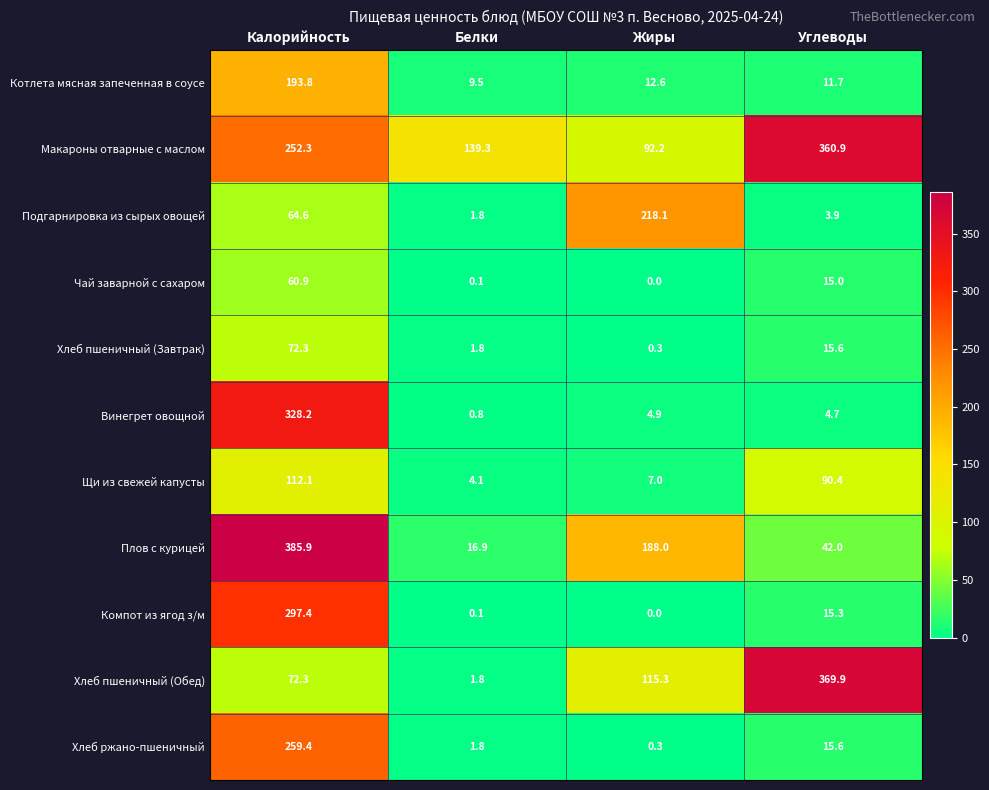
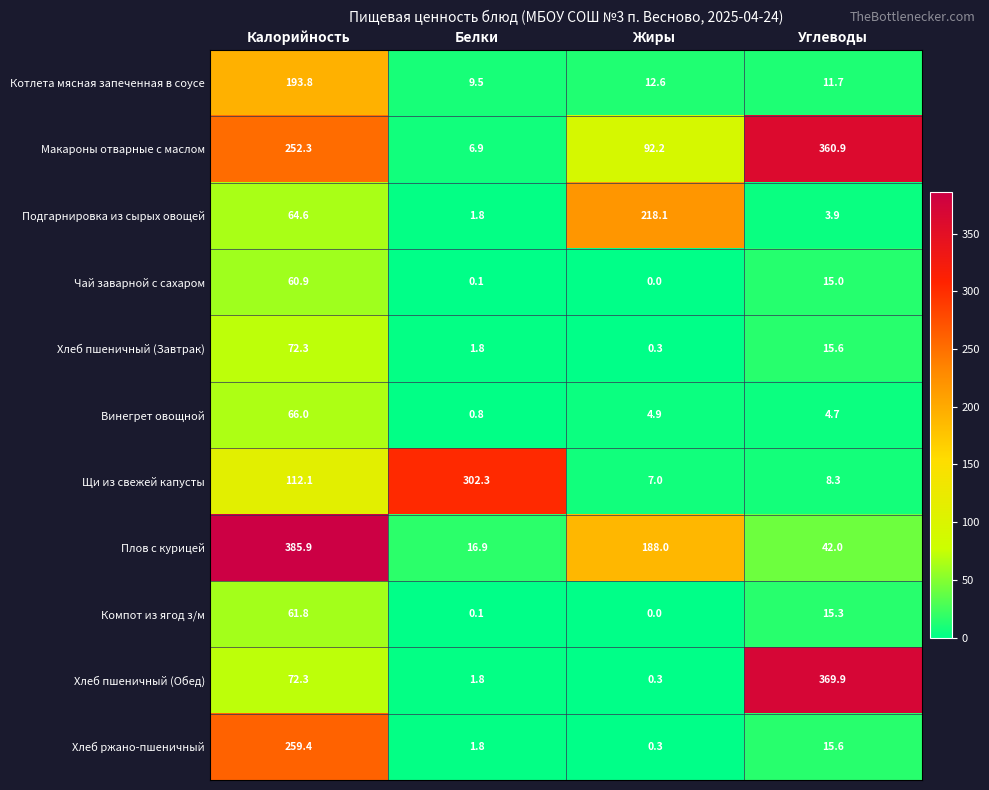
  {
    "Котлета мясная запеченная в соусе": {
      "Калорийность": 193.8,
      "Белки": 9.5,
      "Жиры": 12.6,
      "Углеводы": 11.7
    },
    "Макароны отварные с маслом": {
      "Калорийность": 252.3,
-     "Белки": 139.3,
+     "Белки": 6.9,
      "Жиры": 92.2,
      "Углеводы": 360.9
    },
    "Подгарнировка из сырых овощей": {
      "Калорийность": 64.6,
      "Белки": 1.8,
      "Жиры": 218.1,
      "Углеводы": 3.9
    },
    "Чай заварной с сахаром": {
      "Калорийность": 60.9,
      "Белки": 0.1,
      "Жиры": 0.0,
      "Углеводы": 15.0
    },
    "Хлеб пшеничный (Завтрак)": {
      "Калорийность": 72.3,
      "Белки": 1.8,
      "Жиры": 0.3,
      "Углеводы": 15.6
    },
    "Винегрет овощной": {
-     "Калорийность": 328.2,
+     "Калорийность": 66.0,
      "Белки": 0.8,
      "Жиры": 4.9,
      "Углеводы": 4.7
    },
    "Щи из свежей капусты": {
      "Калорийность": 112.1,
-     "Белки": 4.1,
+     "Белки": 302.3,
      "Жиры": 7.0,
-     "Углеводы": 90.4
+     "Углеводы": 8.3
    },
    "Плов с курицей": {
      "Калорийность": 385.9,
      "Белки": 16.9,
      "Жиры": 188.0,
      "Углеводы": 42.0
    },
    "Компот из ягод з/м": {
-     "Калорийность": 297.4,
+     "Калорийность": 61.8,
      "Белки": 0.1,
      "Жиры": 0.0,
      "Углеводы": 15.3
    },
    "Хлеб пшеничный (Обед)": {
      "Калорийность": 72.3,
      "Белки": 1.8,
-     "Жиры": 115.3,
+     "Жиры": 0.3,
      "Углеводы": 369.9
    },
    "Хлеб ржано-пшеничный": {
      "Калорийность": 259.4,
      "Белки": 1.8,
      "Жиры": 0.3,
      "Углеводы": 15.6
    }
  }
